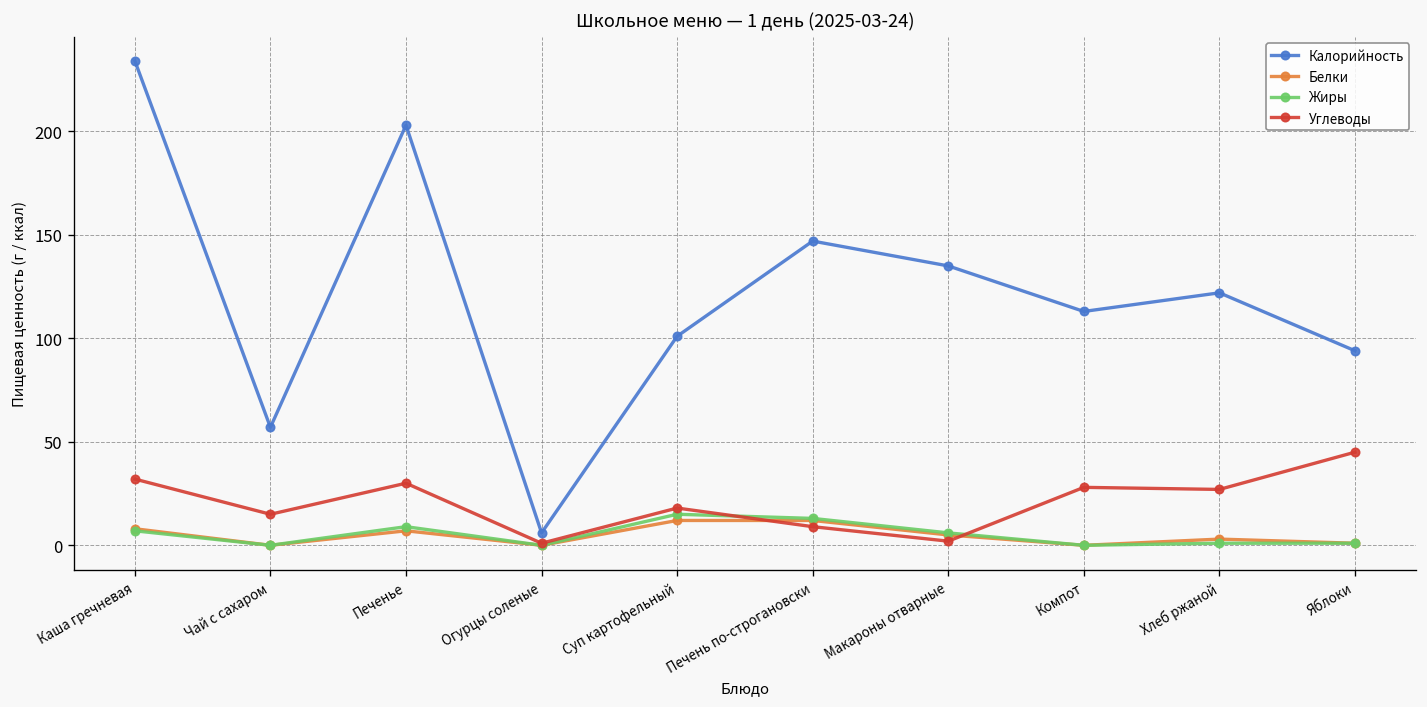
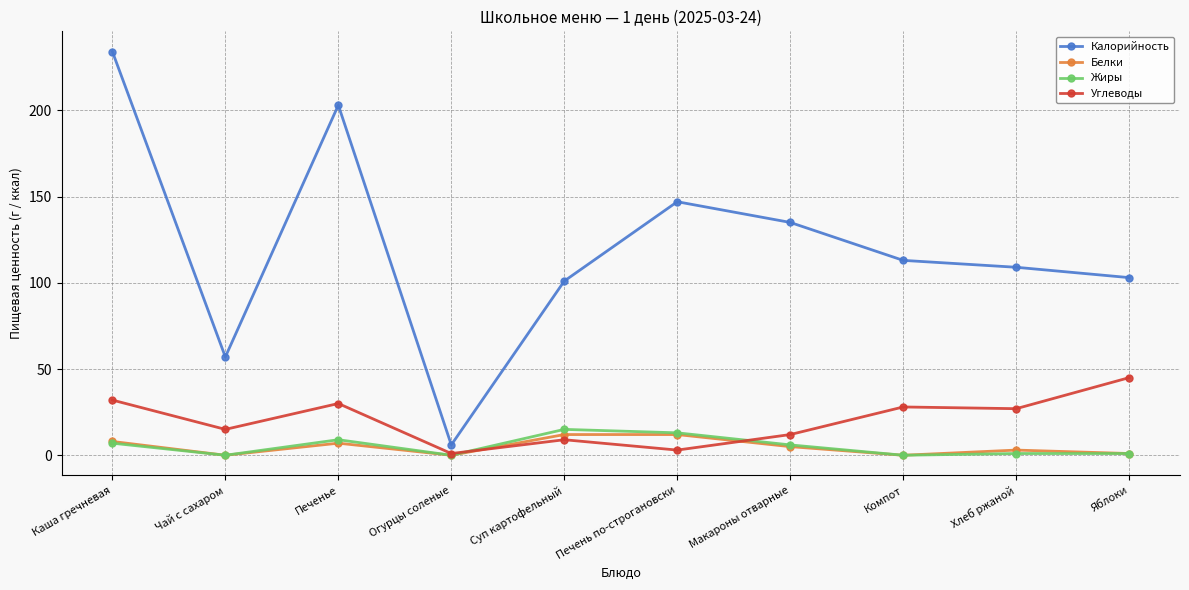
  {
    "Калорийность": {
      "Каша гречневая": 234,
      "Чай с сахаром": 57,
      "Печенье": 203,
      "Огурцы соленые": 6,
      "Суп картофельный": 101,
      "Печень по-строгановски": 147,
      "Макароны отварные": 135,
      "Компот": 113,
-     "Хлеб ржаной": 122,
-     "Яблоки": 94
+     "Хлеб ржаной": 109,
+     "Яблоки": 103
    },
    "Белки": {
      "Печенье": 7,
      "Суп картофельный": 12,
      "Хлеб ржаной": 3
    },
    "Жиры": {
      "Печенье": 9,
      "Суп картофельный": 15,
      "Хлеб ржаной": 1
    },
    "Углеводы": {
      "Каша гречневая": 32,
      "Чай с сахаром": 15,
      "Печенье": 30,
-     "Суп картофельный": 18,
-     "Печень по-строгановски": 9,
-     "Макароны отварные": 2,
+     "Суп картофельный": 9,
+     "Печень по-строгановски": 3,
+     "Макароны отварные": 12,
      "Компот": 28,
      "Хлеб ржаной": 27,
      "Яблоки": 45
    }
  }
